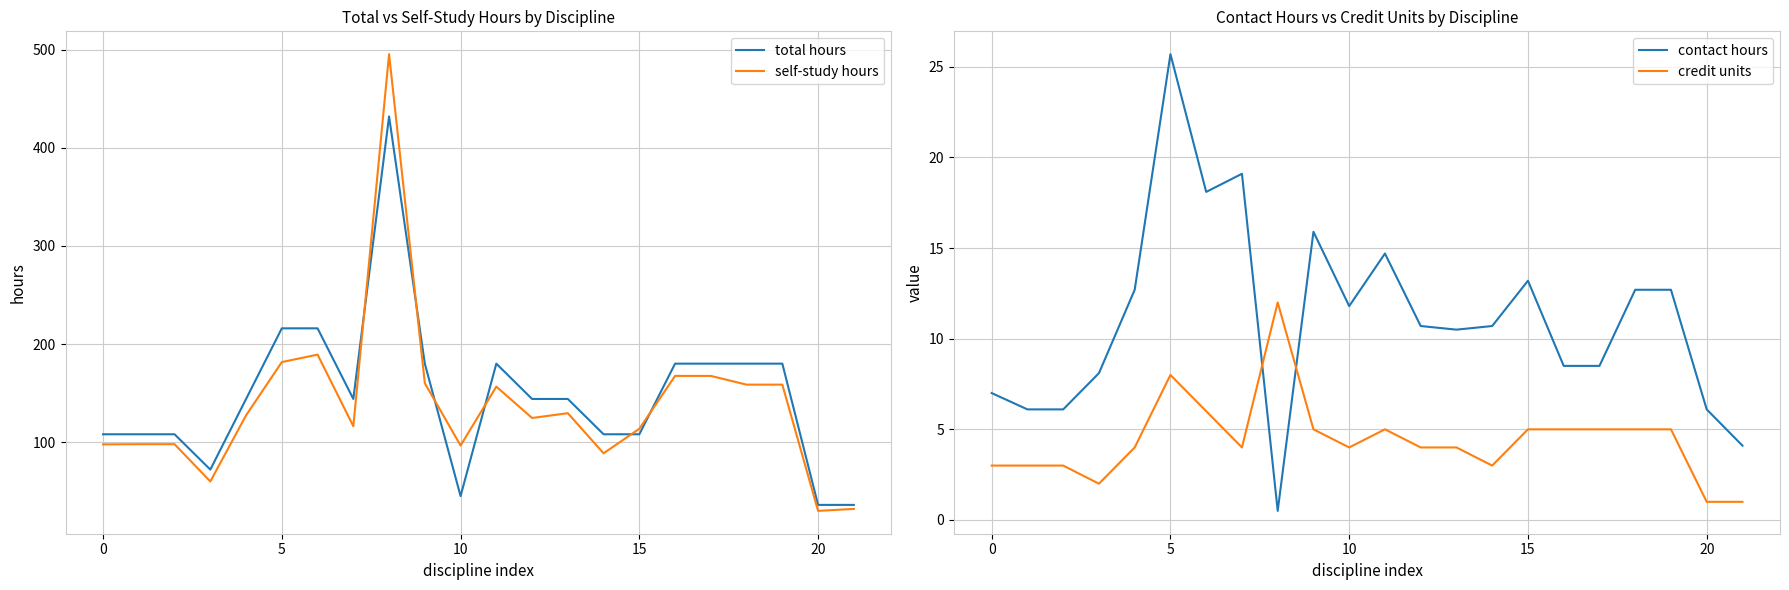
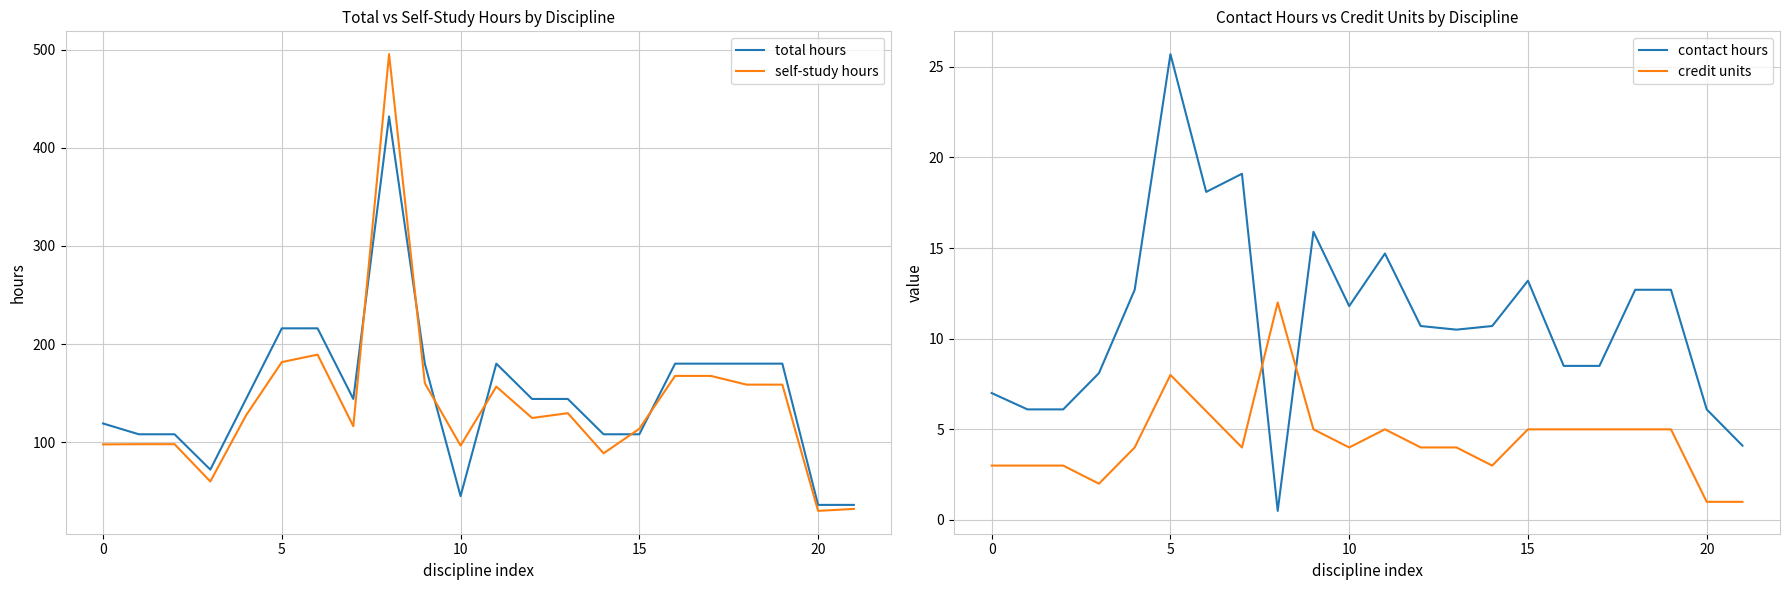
  {
    "Total vs Self-Study Hours by Discipline": {
      "total hours": {
-       "0": 110,
+       "0": 120,
        "5": 220,
        "10": 50,
        "15": 110,
        "20": 40
      },
      "self-study hours": {
        "0": 100,
        "5": 180,
        "10": 100,
        "15": 110,
        "20": 30
      }
    },
    "Contact Hours vs Credit Units by Discipline": {
      "contact hours": {
        "0": 7.0,
        "5": 25.7,
        "10": 11.8,
        "15": 13.2,
        "20": 6.1
      },
      "credit units": {
        "0": 3.0,
        "5": 8.0,
        "10": 4.0,
        "15": 5.0,
        "20": 1.0
      }
    }
  }
